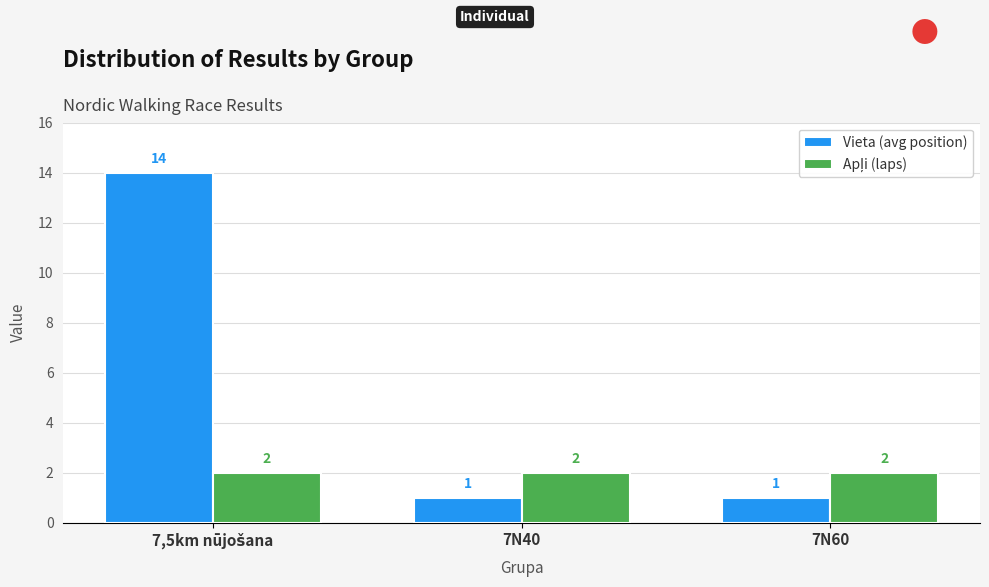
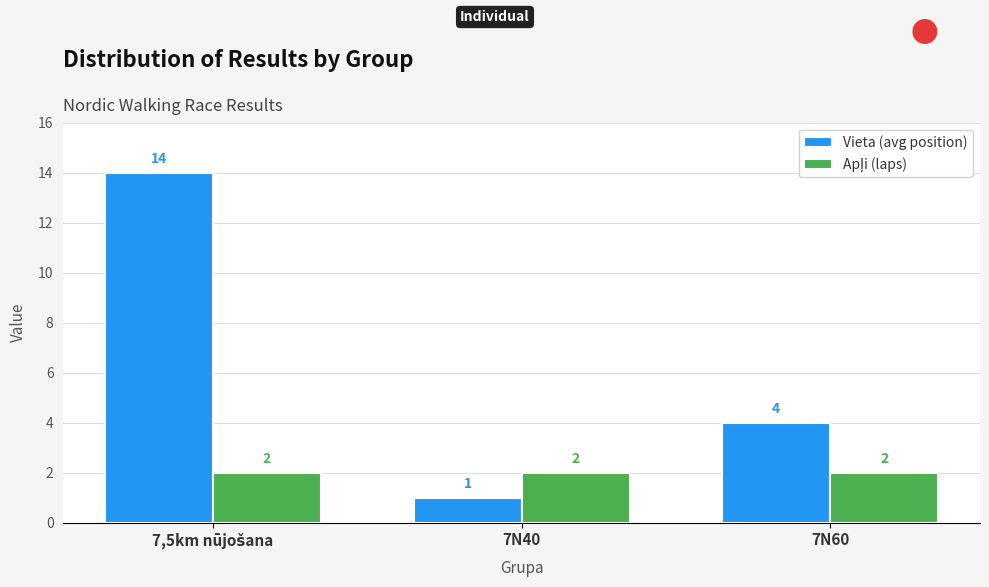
  {
    "Vieta (avg position)": {
      "7,5km nūjošana": 14,
      "7N40": 1,
-     "7N60": 1
+     "7N60": 4
    },
    "Apļi (laps)": {
      "7,5km nūjošana": 2,
      "7N40": 2,
      "7N60": 2
    }
  }
